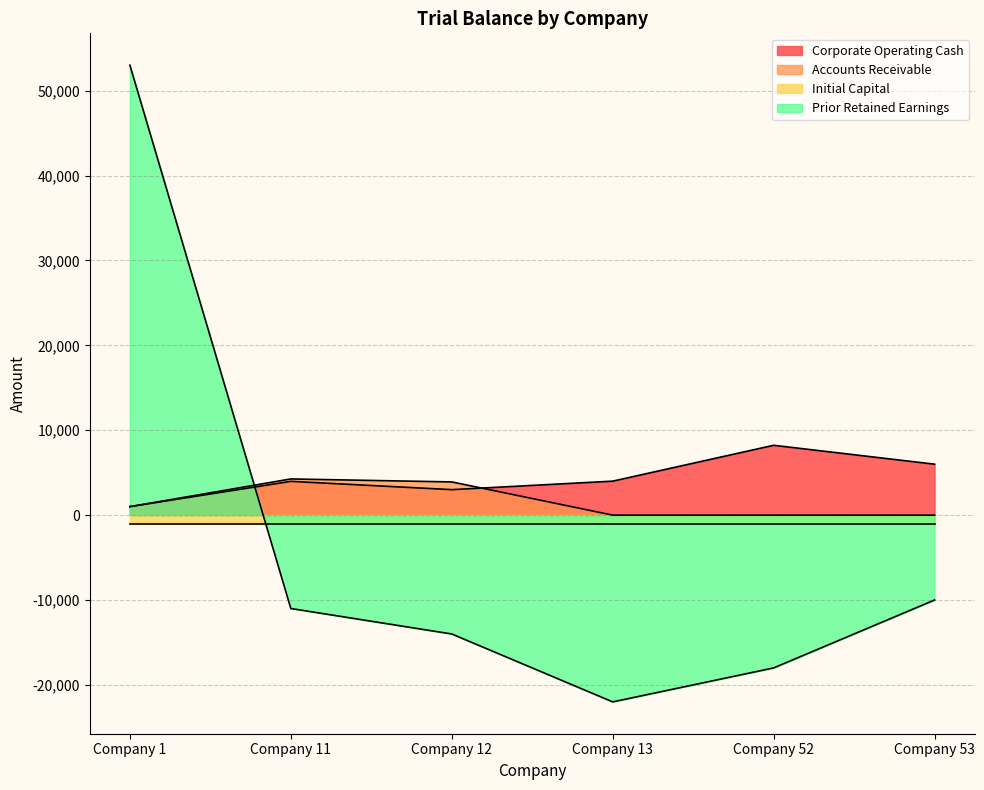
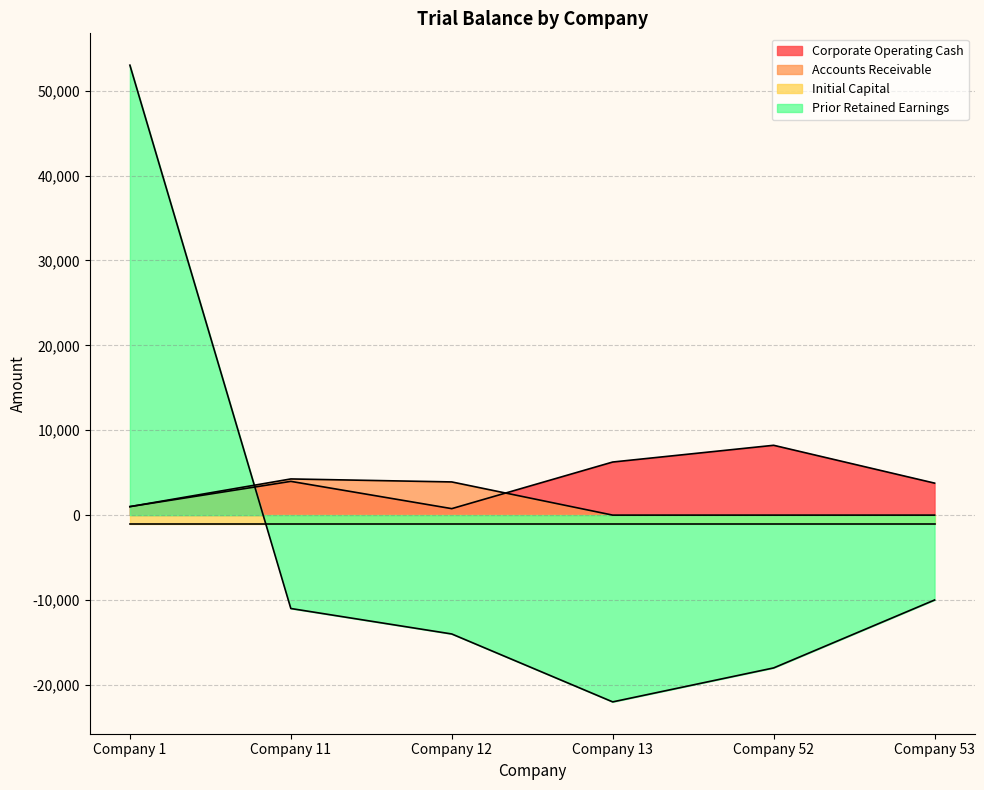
  {
    "Corporate Operating Cash": {
-     "Company 12": "3,000",
-     "Company 13": "4,000",
+     "Company 12": "1,000",
+     "Company 13": "6,000",
      "Company 52": "8,000",
-     "Company 53": "6,000"
+     "Company 53": "4,000"
    },
    "Accounts Receivable": {
      "Company 12": "4,000"
    },
    "Initial Capital": {
      "Company 1": "0"
    }
  }
